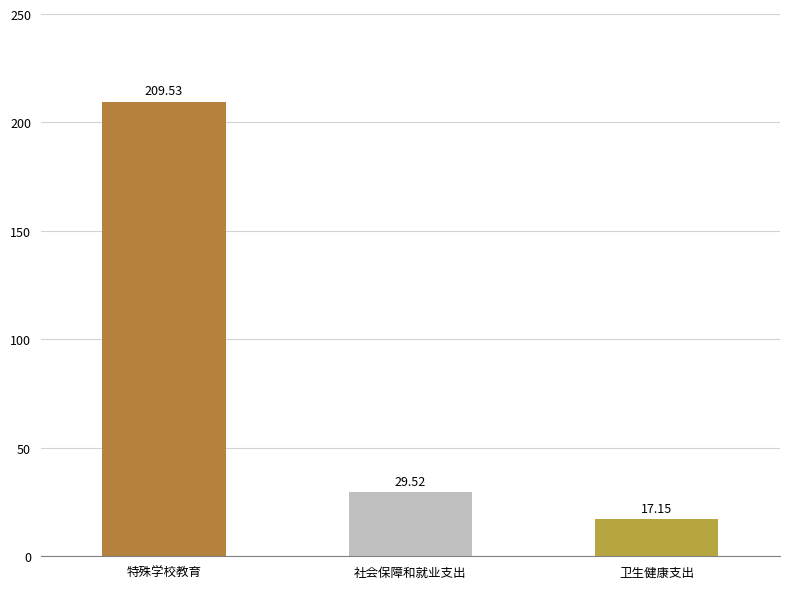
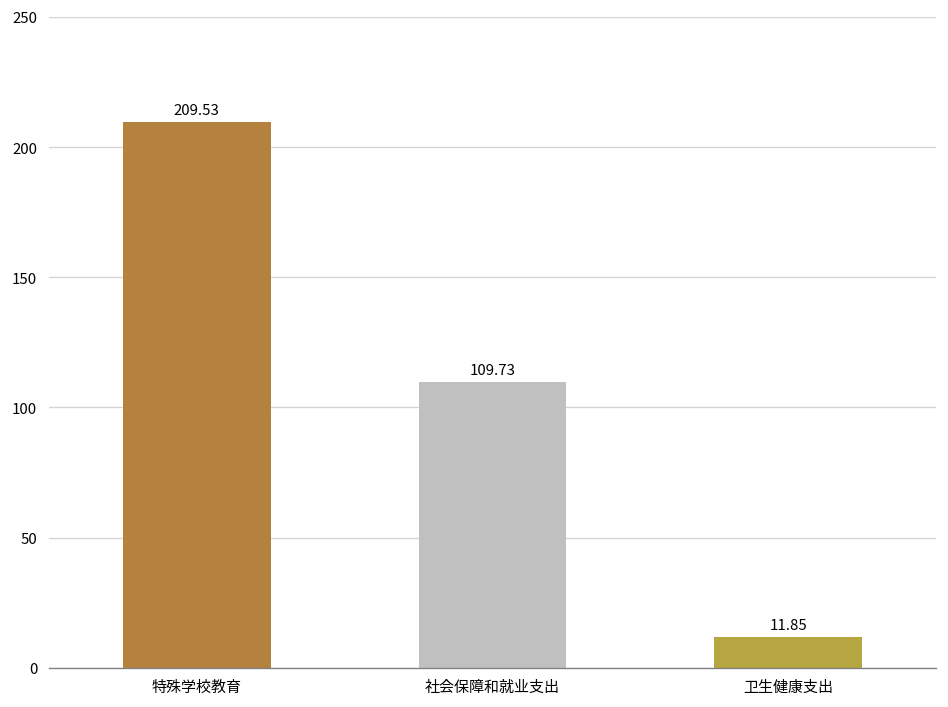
  {
    "特殊学校教育": 209.53,
-   "社会保障和就业支出": 29.52,
-   "卫生健康支出": 17.15
+   "社会保障和就业支出": 109.73,
+   "卫生健康支出": 11.85
  }
